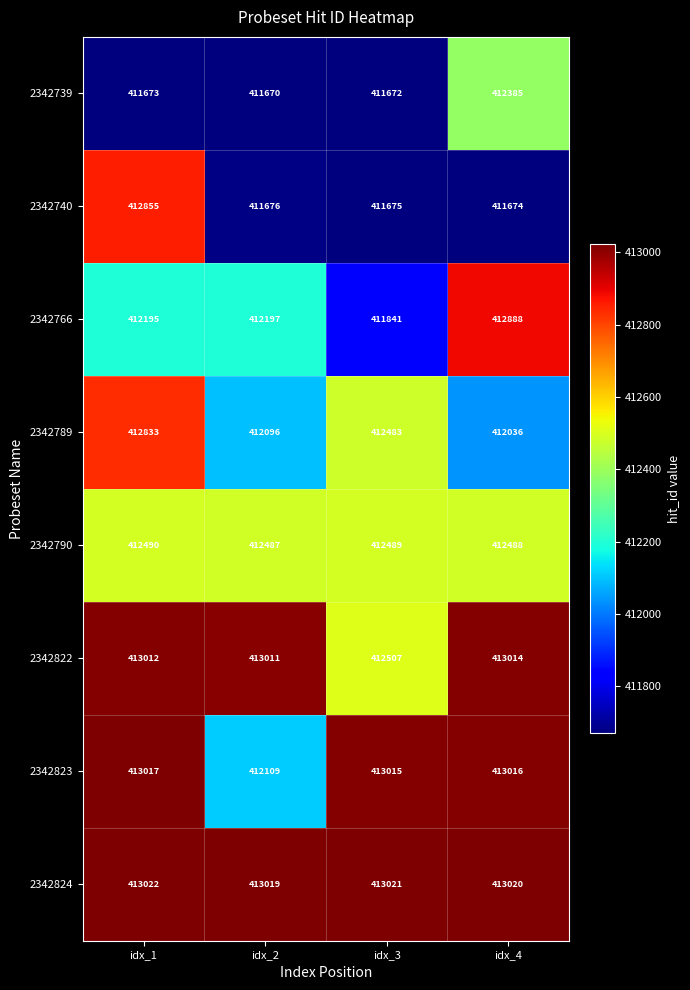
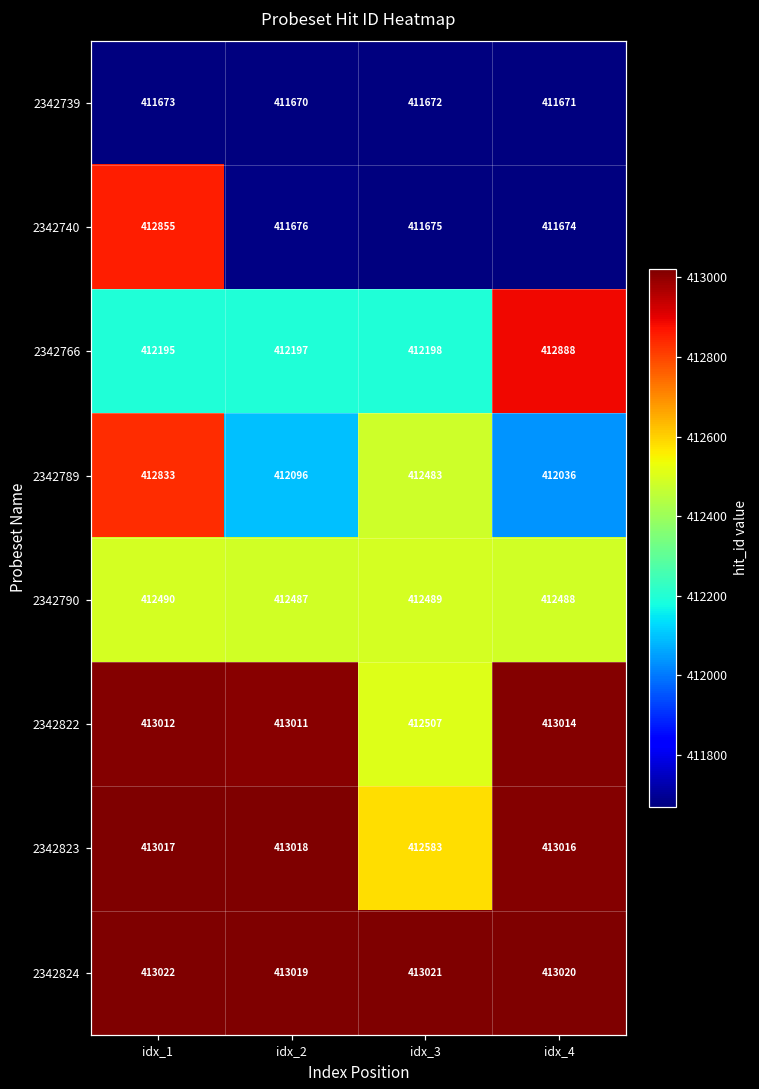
  {
    "2342739": {
      "idx_1": 411673,
      "idx_2": 411670,
      "idx_3": 411672,
-     "idx_4": 412385
+     "idx_4": 411671
    },
    "2342740": {
      "idx_1": 412855,
      "idx_2": 411676,
      "idx_3": 411675,
      "idx_4": 411674
    },
    "2342766": {
      "idx_1": 412195,
      "idx_2": 412197,
-     "idx_3": 411841,
+     "idx_3": 412198,
      "idx_4": 412888
    },
    "2342789": {
      "idx_1": 412833,
      "idx_2": 412096,
      "idx_3": 412483,
      "idx_4": 412036
    },
    "2342790": {
      "idx_1": 412490,
      "idx_2": 412487,
      "idx_3": 412489,
      "idx_4": 412488
    },
    "2342822": {
      "idx_1": 413012,
      "idx_2": 413011,
      "idx_3": 412507,
      "idx_4": 413014
    },
    "2342823": {
      "idx_1": 413017,
-     "idx_2": 412109,
-     "idx_3": 413015,
+     "idx_2": 413018,
+     "idx_3": 412583,
      "idx_4": 413016
    },
    "2342824": {
      "idx_1": 413022,
      "idx_2": 413019,
      "idx_3": 413021,
      "idx_4": 413020
    }
  }
